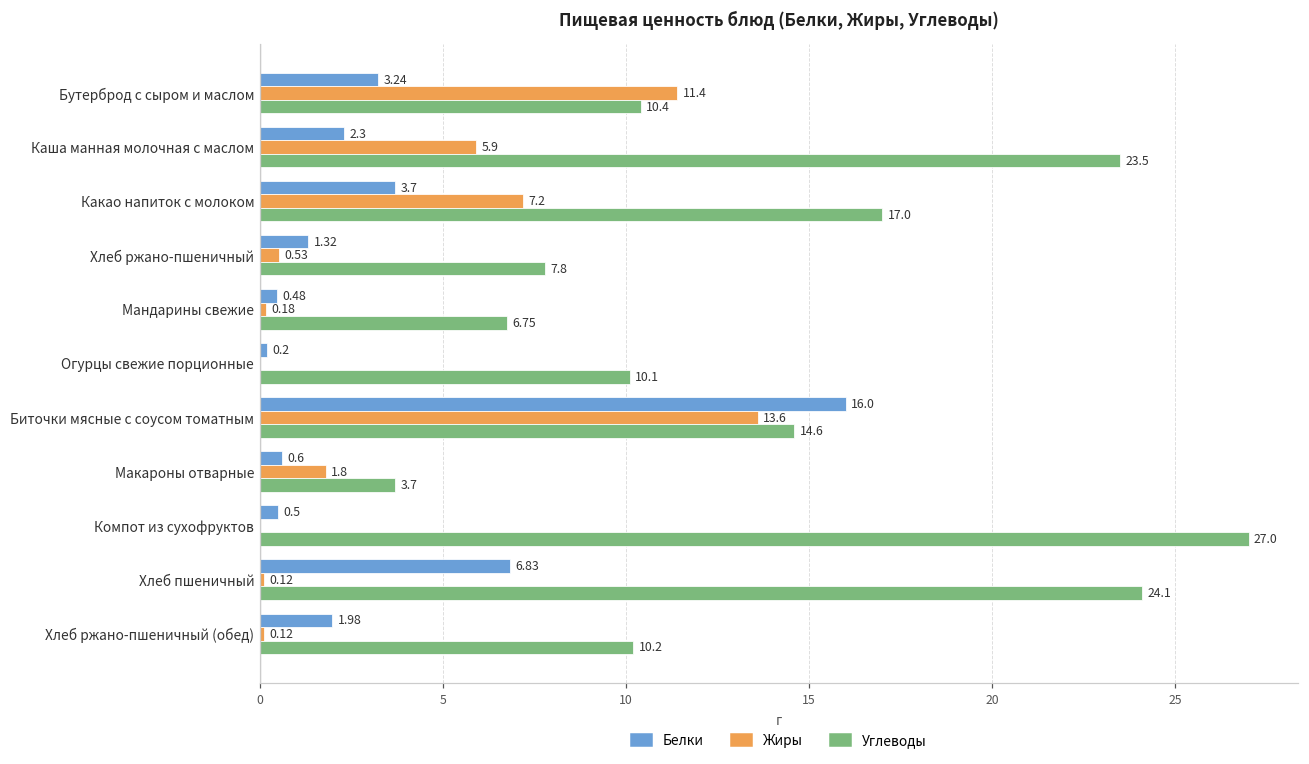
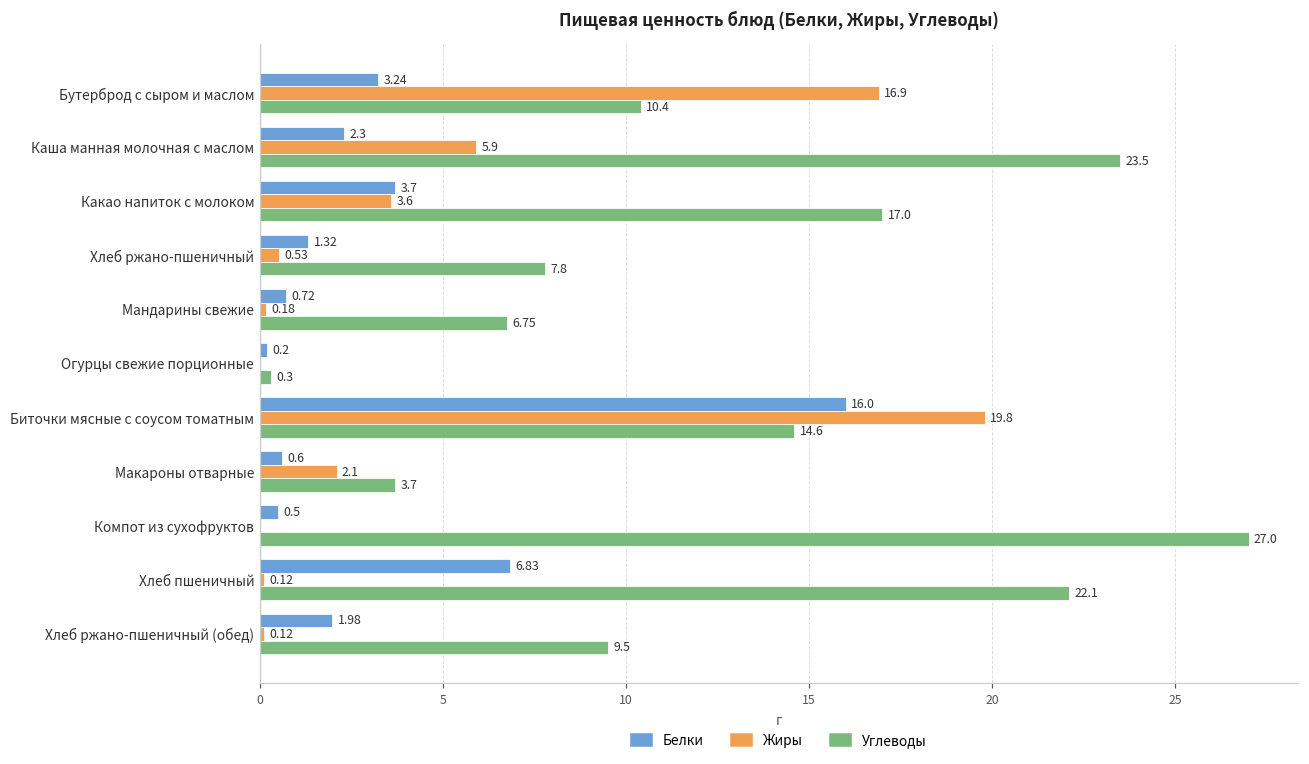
  {
    "Белки": {
      "Бутерброд с сыром и маслом": 3.24,
      "Каша манная молочная с маслом": 2.3,
      "Какао напиток с молоком": 3.7,
      "Хлеб ржано-пшеничный": 1.32,
-     "Мандарины свежие": 0.48,
+     "Мандарины свежие": 0.72,
      "Огурцы свежие порционные": 0.2,
      "Биточки мясные с соусом томатным": 16.0,
      "Макароны отварные": 0.6,
      "Компот из сухофруктов": 0.5,
      "Хлеб пшеничный": 6.83,
      "Хлеб ржано-пшеничный (обед)": 1.98
    },
    "Жиры": {
-     "Бутерброд с сыром и маслом": 11.4,
+     "Бутерброд с сыром и маслом": 16.9,
      "Каша манная молочная с маслом": 5.9,
-     "Какао напиток с молоком": 7.2,
+     "Какао напиток с молоком": 3.6,
      "Хлеб ржано-пшеничный": 0.53,
      "Мандарины свежие": 0.18,
-     "Биточки мясные с соусом томатным": 13.6,
-     "Макароны отварные": 1.8,
+     "Биточки мясные с соусом томатным": 19.8,
+     "Макароны отварные": 2.1,
      "Хлеб пшеничный": 0.12,
      "Хлеб ржано-пшеничный (обед)": 0.12
    },
    "Углеводы": {
      "Бутерброд с сыром и маслом": 10.4,
      "Каша манная молочная с маслом": 23.5,
      "Какао напиток с молоком": 17.0,
      "Хлеб ржано-пшеничный": 7.8,
      "Мандарины свежие": 6.75,
-     "Огурцы свежие порционные": 10.1,
+     "Огурцы свежие порционные": 0.3,
      "Биточки мясные с соусом томатным": 14.6,
      "Макароны отварные": 3.7,
      "Компот из сухофруктов": 27.0,
-     "Хлеб пшеничный": 24.1,
-     "Хлеб ржано-пшеничный (обед)": 10.2
+     "Хлеб пшеничный": 22.1,
+     "Хлеб ржано-пшеничный (обед)": 9.5
    }
  }
